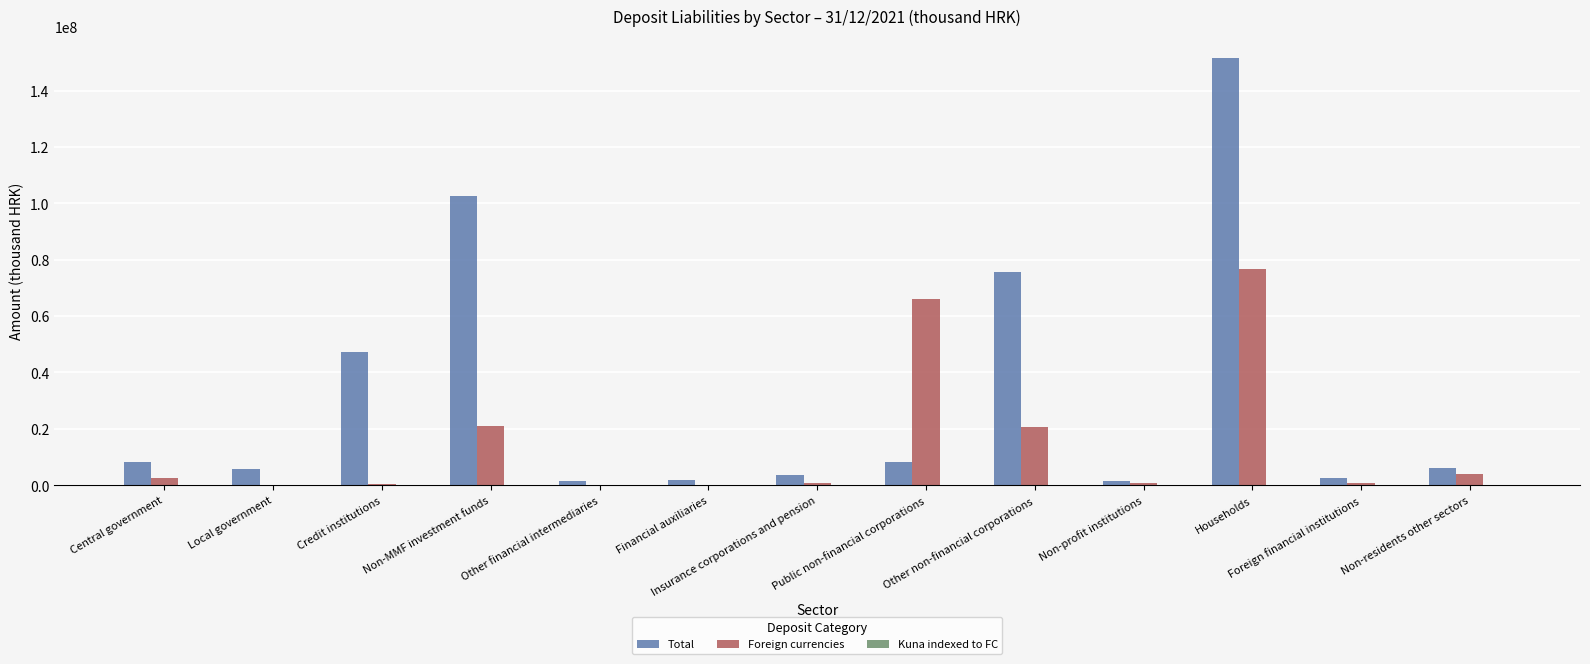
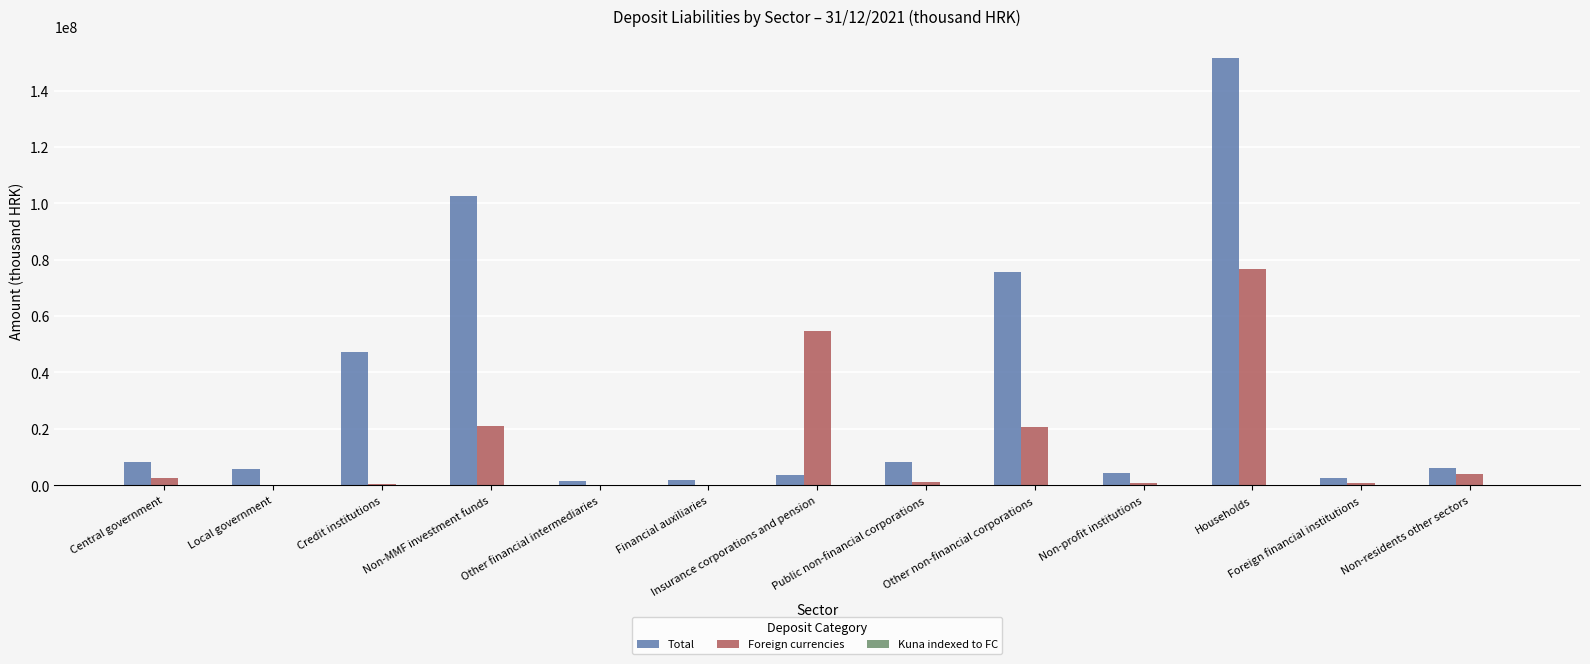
  {
    "Total": {
      "Central government": 8000000,
      "Local government": 6000000,
      "Credit institutions": 47000000,
      "Non-MMF investment funds": 103000000,
      "Other financial intermediaries": 1000000,
      "Financial auxiliaries": 2000000,
      "Insurance corporations and pension": 4000000,
      "Public non-financial corporations": 8000000,
      "Other non-financial corporations": 75000000,
-     "Non-profit institutions": 2000000,
+     "Non-profit institutions": 4000000,
      "Households": 152000000,
      "Foreign financial institutions": 3000000,
      "Non-residents other sectors": 6000000
    },
    "Foreign currencies": {
      "Central government": 2000000,
      "Non-MMF investment funds": 21000000,
-     "Insurance corporations and pension": 1000000,
-     "Public non-financial corporations": 66000000,
+     "Insurance corporations and pension": 55000000,
+     "Public non-financial corporations": 1000000,
      "Other non-financial corporations": 21000000,
      "Households": 77000000,
      "Non-residents other sectors": 4000000
    },
    "Kuna indexed to FC": {
      "Central government": 0,
      "Local government": 0,
      "Credit institutions": 0,
      "Non-MMF investment funds": 0,
      "Other financial intermediaries": 0,
      "Financial auxiliaries": 0,
      "Insurance corporations and pension": 0,
      "Public non-financial corporations": 0,
      "Other non-financial corporations": 0,
      "Non-profit institutions": 0,
      "Households": 0,
      "Foreign financial institutions": 0,
      "Non-residents other sectors": 0
    }
  }
